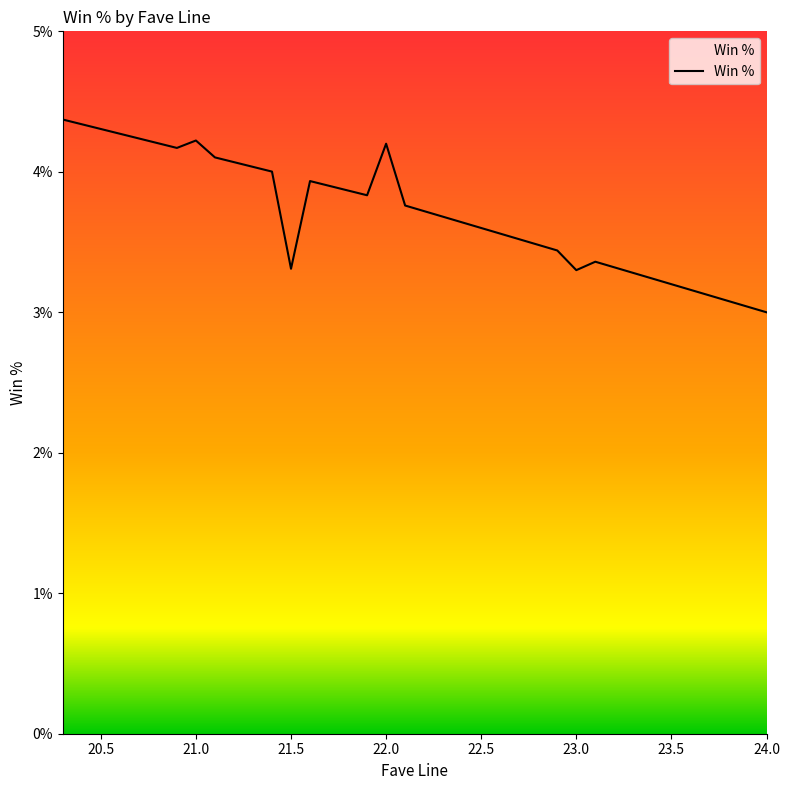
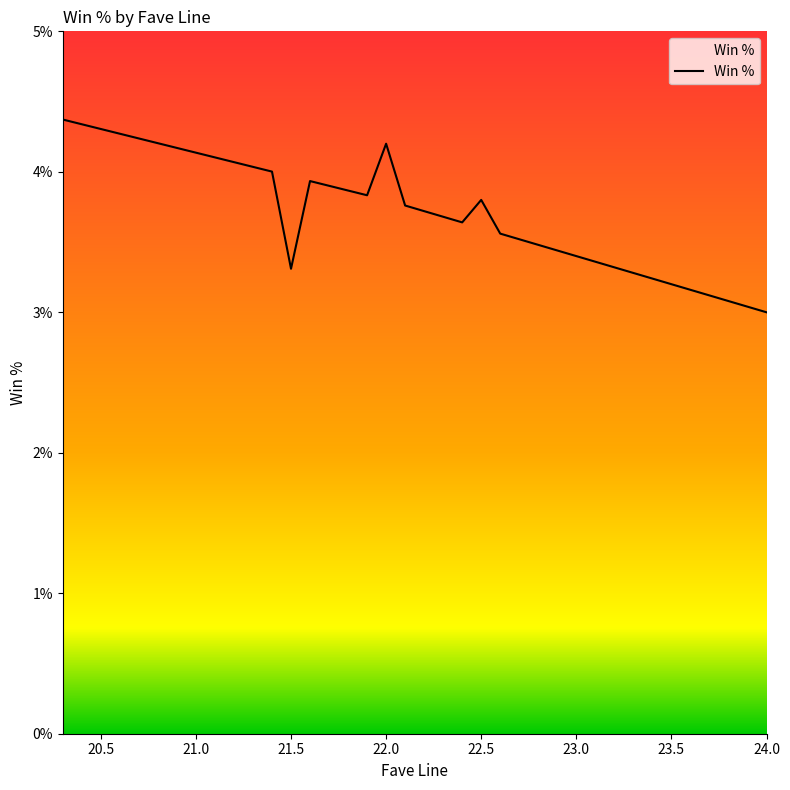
  {
    "20.5": "4.30%",
-   "21.0": "4.22%",
+   "21.0": "4.14%",
    "21.5": "3.31%",
    "22.0": "4.20%",
-   "22.5": "3.60%",
-   "23.0": "3.30%",
+   "22.5": "3.80%",
+   "23.0": "3.40%",
    "23.5": "3.20%",
    "24.0": "3.00%"
  }
